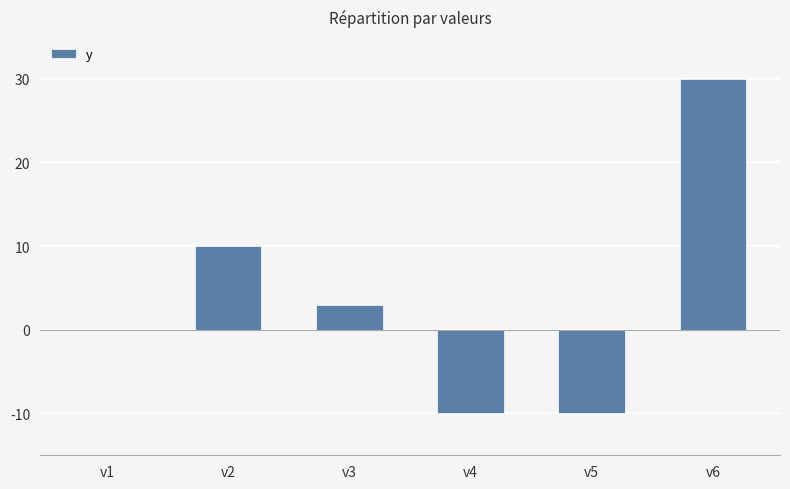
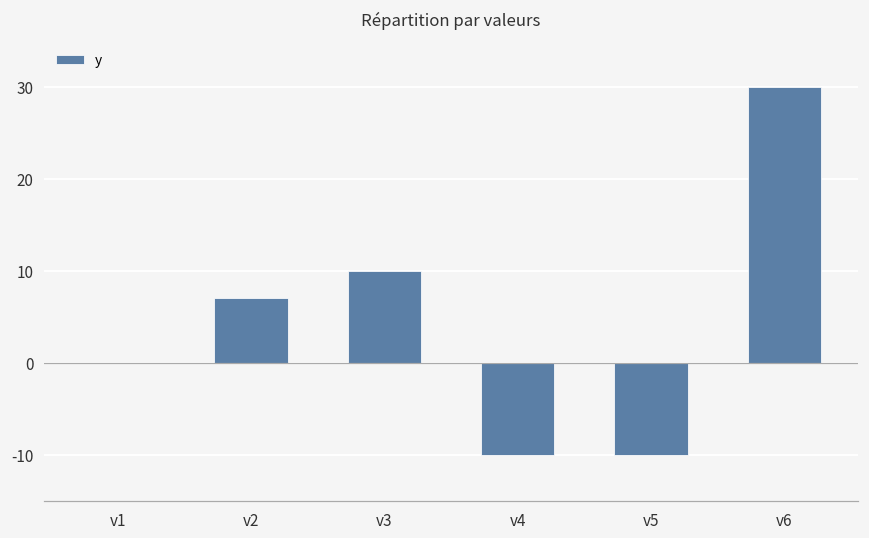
  {
    "v1": 0,
-   "v2": 10,
-   "v3": 3,
+   "v2": 7,
+   "v3": 10,
    "v4": -10,
    "v5": -10,
    "v6": 30
  }
